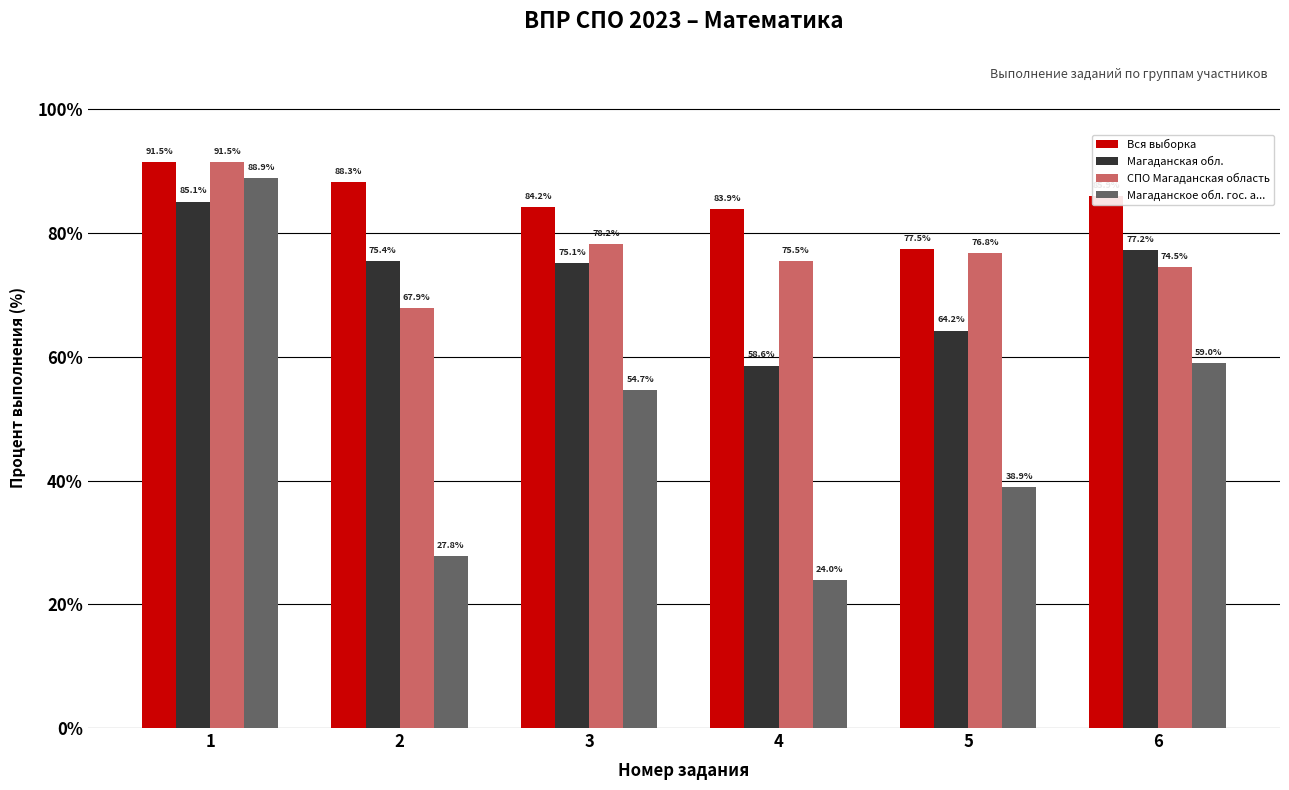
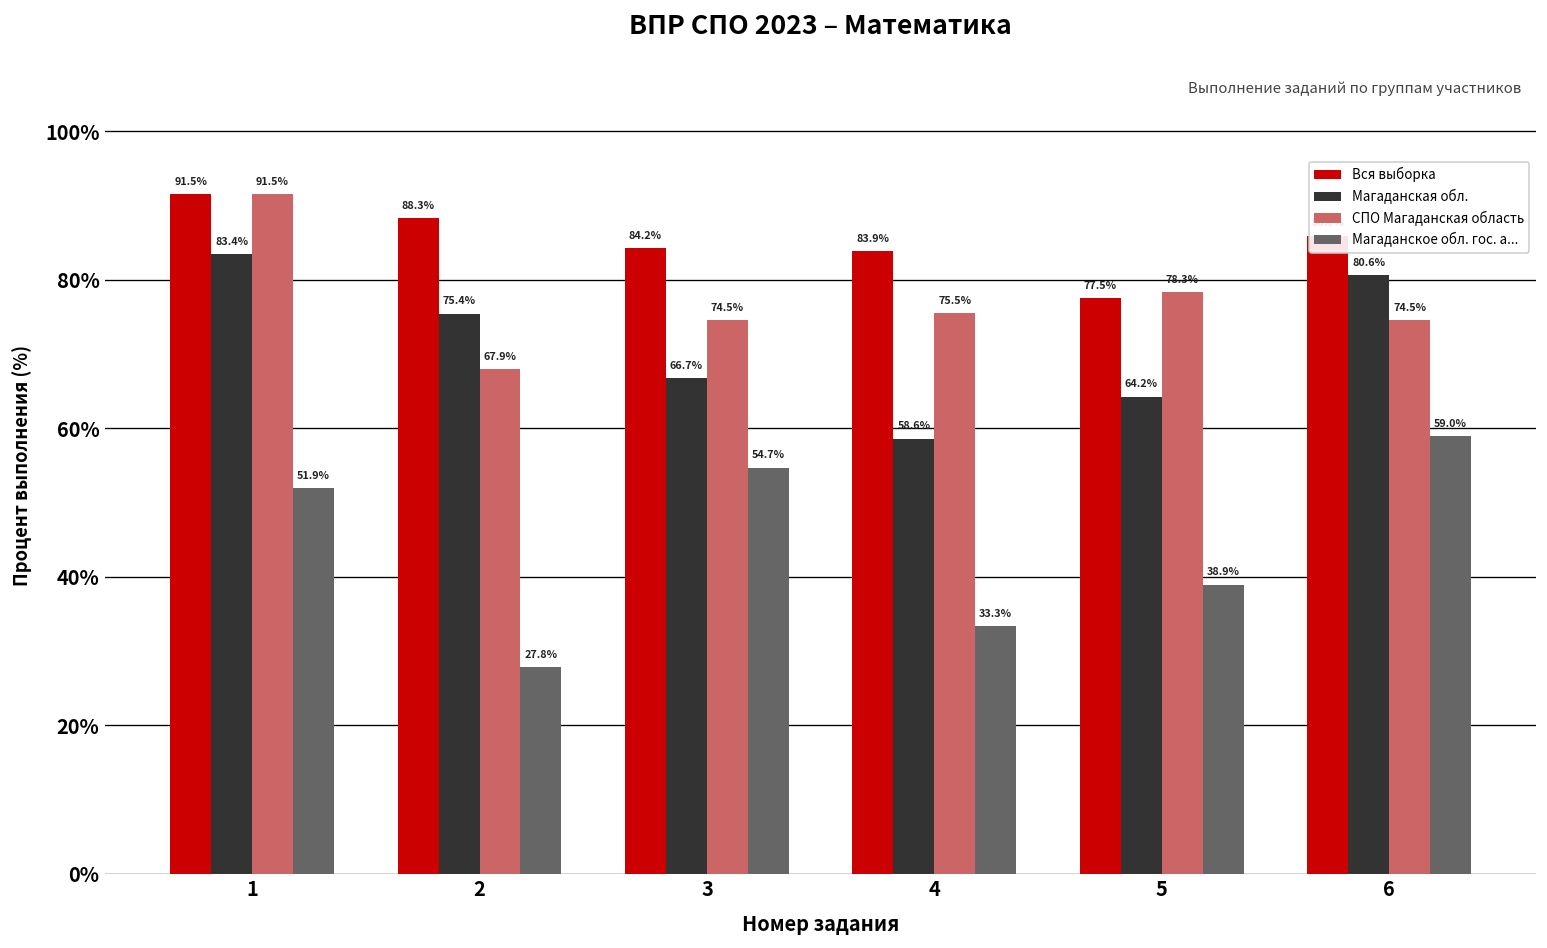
  {
    "Вся выборка": {
      "1": "91.5%",
      "2": "88.3%",
      "3": "84.2%",
      "4": "83.9%",
      "5": "77.5%"
    },
    "Магаданская обл.": {
-     "1": "85.1%",
+     "1": "83.4%",
      "2": "75.4%",
-     "3": "75.1%",
+     "3": "66.7%",
      "4": "58.6%",
      "5": "64.2%",
-     "6": "77.2%"
+     "6": "80.6%"
    },
    "СПО Магаданская область": {
      "1": "91.5%",
      "2": "67.9%",
-     "3": "78.2%",
+     "3": "74.5%",
      "4": "75.5%",
-     "5": "76.8%",
+     "5": "78.3%",
      "6": "74.5%"
    },
    "Магаданское обл. гос. а...": {
-     "1": "88.9%",
+     "1": "51.9%",
      "2": "27.8%",
      "3": "54.7%",
-     "4": "24.0%",
+     "4": "33.3%",
      "5": "38.9%",
      "6": "59.0%"
    }
  }
